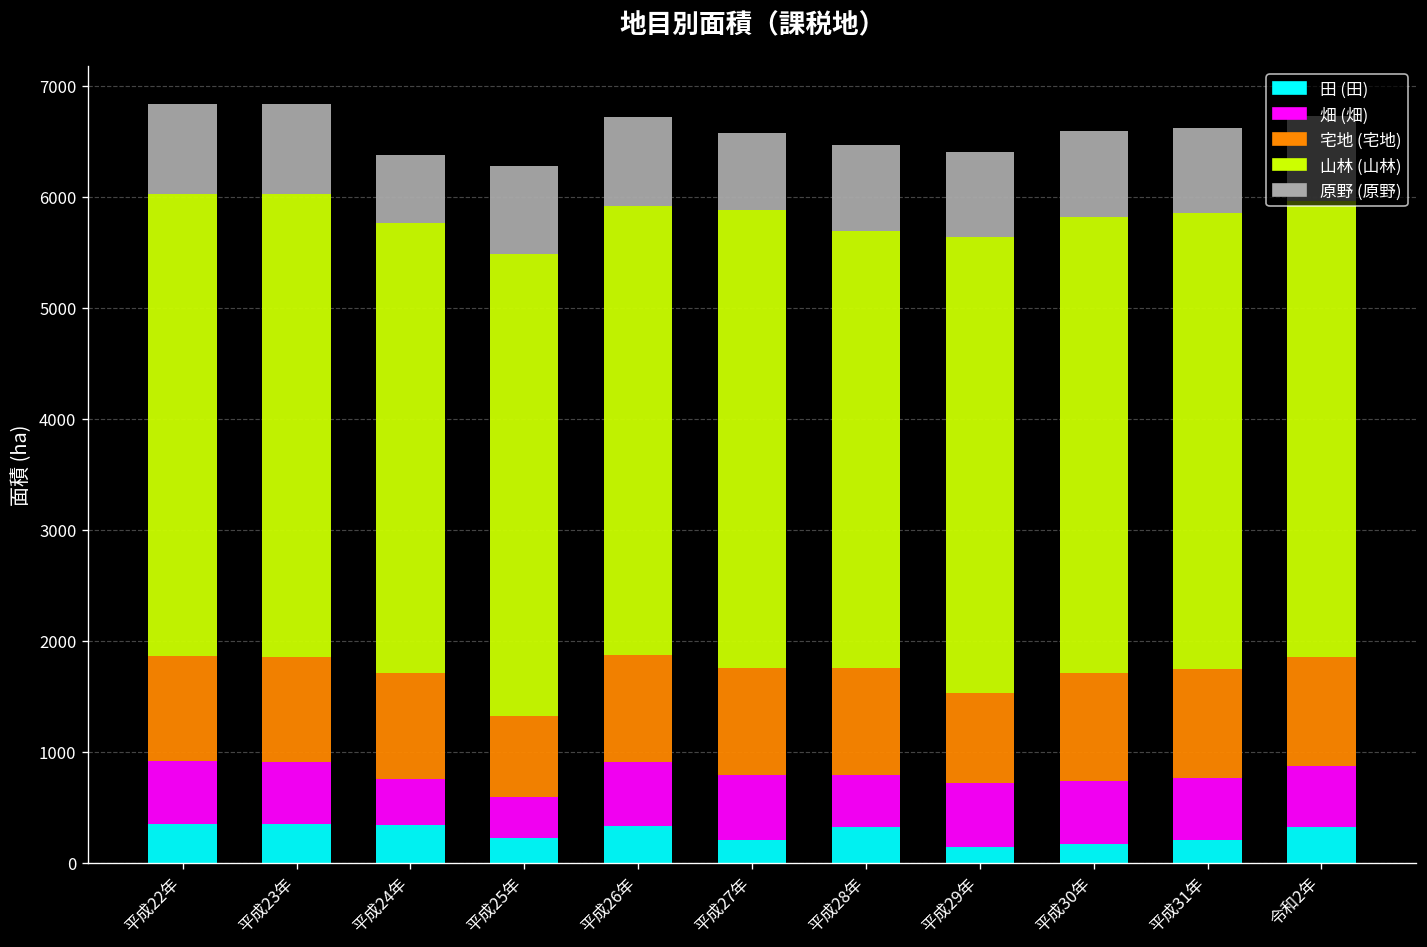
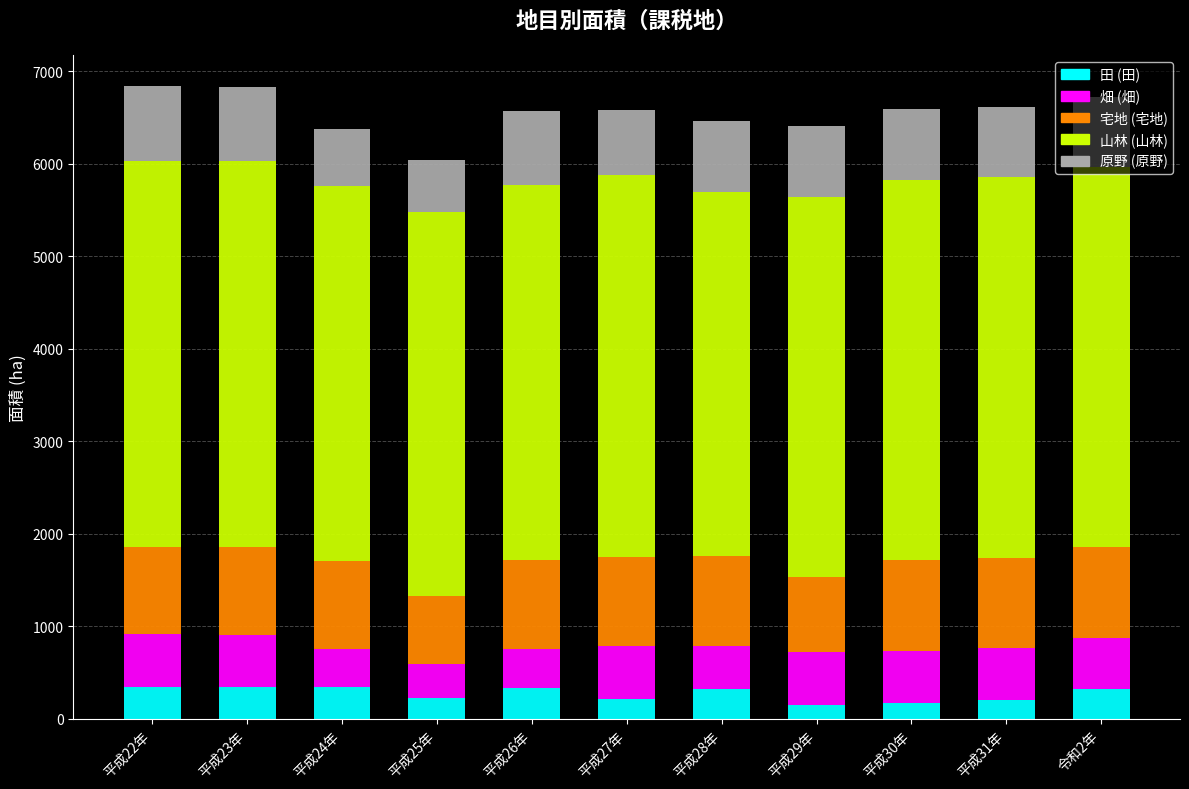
  {
    "田 (田)": {
      "平成22年": 400,
      "平成23年": 300,
      "平成24年": 300,
      "平成25年": 200,
      "平成26年": 300,
      "平成27年": 200,
      "平成28年": 300,
      "平成29年": 100,
      "平成30年": 200,
      "平成31年": 200,
      "令和2年": 300
    },
    "畑 (畑)": {
      "平成22年": 600,
      "平成23年": 600,
      "平成24年": 400,
      "平成25年": 400,
-     "平成26年": 600,
+     "平成26年": 400,
      "平成27年": 600,
      "平成28年": 500,
      "平成29年": 600,
      "平成30年": 600,
      "平成31年": 600,
      "令和2年": 600
    },
    "宅地 (宅地)": {
      "平成22年": 900,
      "平成23年": 900,
      "平成24年": 1000,
      "平成25年": 700,
      "平成26年": 1000,
      "平成27年": 1000,
      "平成28年": 1000,
      "平成29年": 800,
      "平成30年": 1000,
      "平成31年": 1000,
      "令和2年": 1000
    },
    "山林 (山林)": {
      "平成22年": 4200,
      "平成23年": 4200,
      "平成24年": 4100,
      "平成25年": 4200,
      "平成26年": 4100,
      "平成27年": 4100,
      "平成28年": 3900,
      "平成29年": 4100,
      "平成30年": 4100,
      "平成31年": 4100
    },
    "原野 (原野)": {
      "平成22年": 800,
      "平成23年": 800,
      "平成24年": 600,
-     "平成25年": 800,
+     "平成25年": 600,
      "平成26年": 800,
      "平成27年": 700,
      "平成28年": 800,
      "平成29年": 800,
      "平成30年": 800,
      "平成31年": 800
    }
  }
